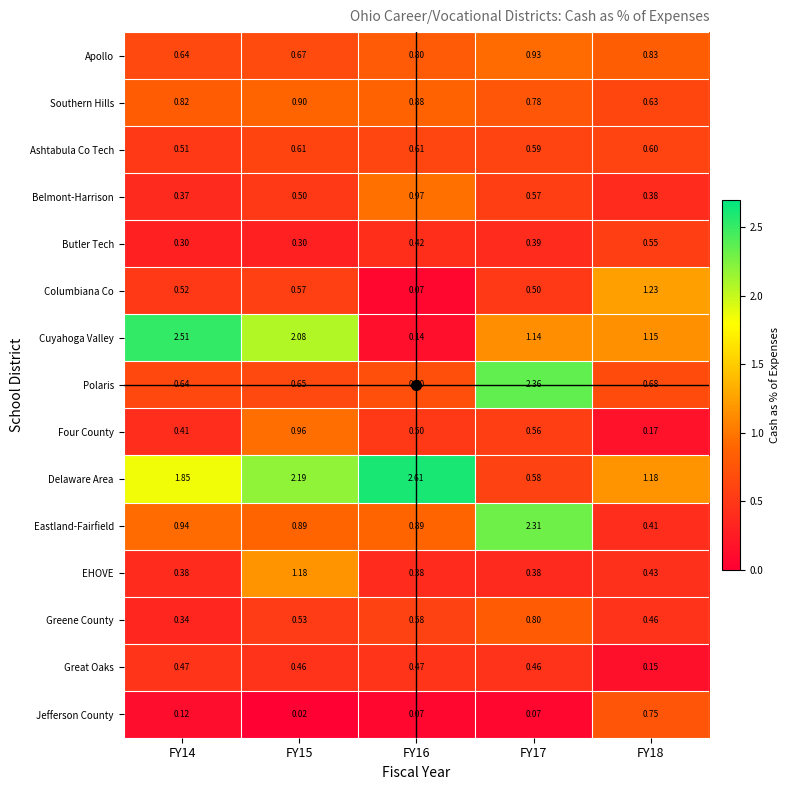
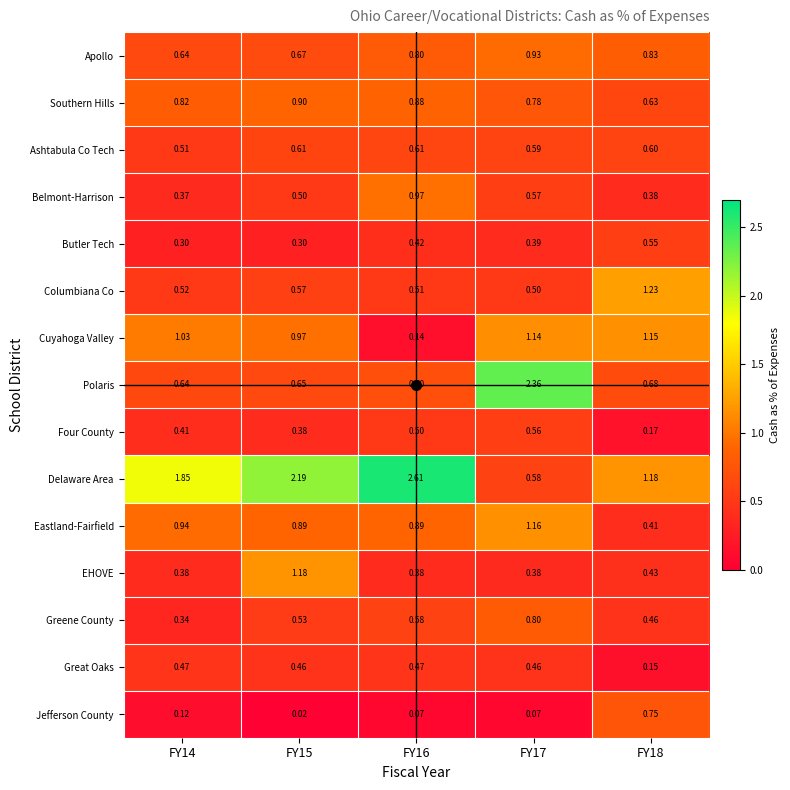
  {
    "Apollo": {
      "FY14": 0.64,
      "FY15": 0.67,
      "FY16": 0.80,
      "FY17": 0.93,
      "FY18": 0.83
    },
    "Southern Hills": {
      "FY14": 0.82,
      "FY15": 0.90,
      "FY16": 0.88,
      "FY17": 0.78,
      "FY18": 0.63
    },
    "Ashtabula Co Tech": {
      "FY14": 0.51,
      "FY15": 0.61,
      "FY16": 0.61,
      "FY17": 0.59,
      "FY18": 0.60
    },
    "Belmont-Harrison": {
      "FY14": 0.37,
      "FY15": 0.50,
      "FY16": 0.97,
      "FY17": 0.57,
      "FY18": 0.38
    },
    "Butler Tech": {
      "FY14": 0.30,
      "FY15": 0.30,
      "FY16": 0.42,
      "FY17": 0.39,
      "FY18": 0.55
    },
    "Columbiana Co": {
      "FY14": 0.52,
      "FY15": 0.57,
-     "FY16": 0.07,
+     "FY16": 0.51,
      "FY17": 0.50,
      "FY18": 1.23
    },
    "Cuyahoga Valley": {
-     "FY14": 2.51,
-     "FY15": 2.08,
+     "FY14": 1.03,
+     "FY15": 0.97,
      "FY16": 0.14,
      "FY17": 1.14,
      "FY18": 1.15
    },
    "Polaris": {
      "FY14": 0.64,
      "FY15": 0.65,
      "FY17": 2.36,
      "FY18": 0.68
    },
    "Four County": {
      "FY14": 0.41,
-     "FY15": 0.96,
+     "FY15": 0.38,
      "FY16": 0.50,
      "FY17": 0.56,
      "FY18": 0.17
    },
    "Delaware Area": {
      "FY14": 1.85,
      "FY15": 2.19,
      "FY16": 2.61,
      "FY17": 0.58,
      "FY18": 1.18
    },
    "Eastland-Fairfield": {
      "FY14": 0.94,
      "FY15": 0.89,
      "FY16": 0.89,
-     "FY17": 2.31,
+     "FY17": 1.16,
      "FY18": 0.41
    },
    "EHOVE": {
      "FY14": 0.38,
      "FY15": 1.18,
      "FY16": 0.38,
      "FY17": 0.38,
      "FY18": 0.43
    },
    "Greene County": {
      "FY14": 0.34,
      "FY15": 0.53,
      "FY16": 0.58,
      "FY17": 0.80,
      "FY18": 0.46
    },
    "Great Oaks": {
      "FY14": 0.47,
      "FY15": 0.46,
      "FY16": 0.47,
      "FY17": 0.46,
      "FY18": 0.15
    },
    "Jefferson County": {
      "FY14": 0.12,
      "FY15": 0.02,
      "FY16": 0.07,
      "FY17": 0.07,
      "FY18": 0.75
    }
  }
